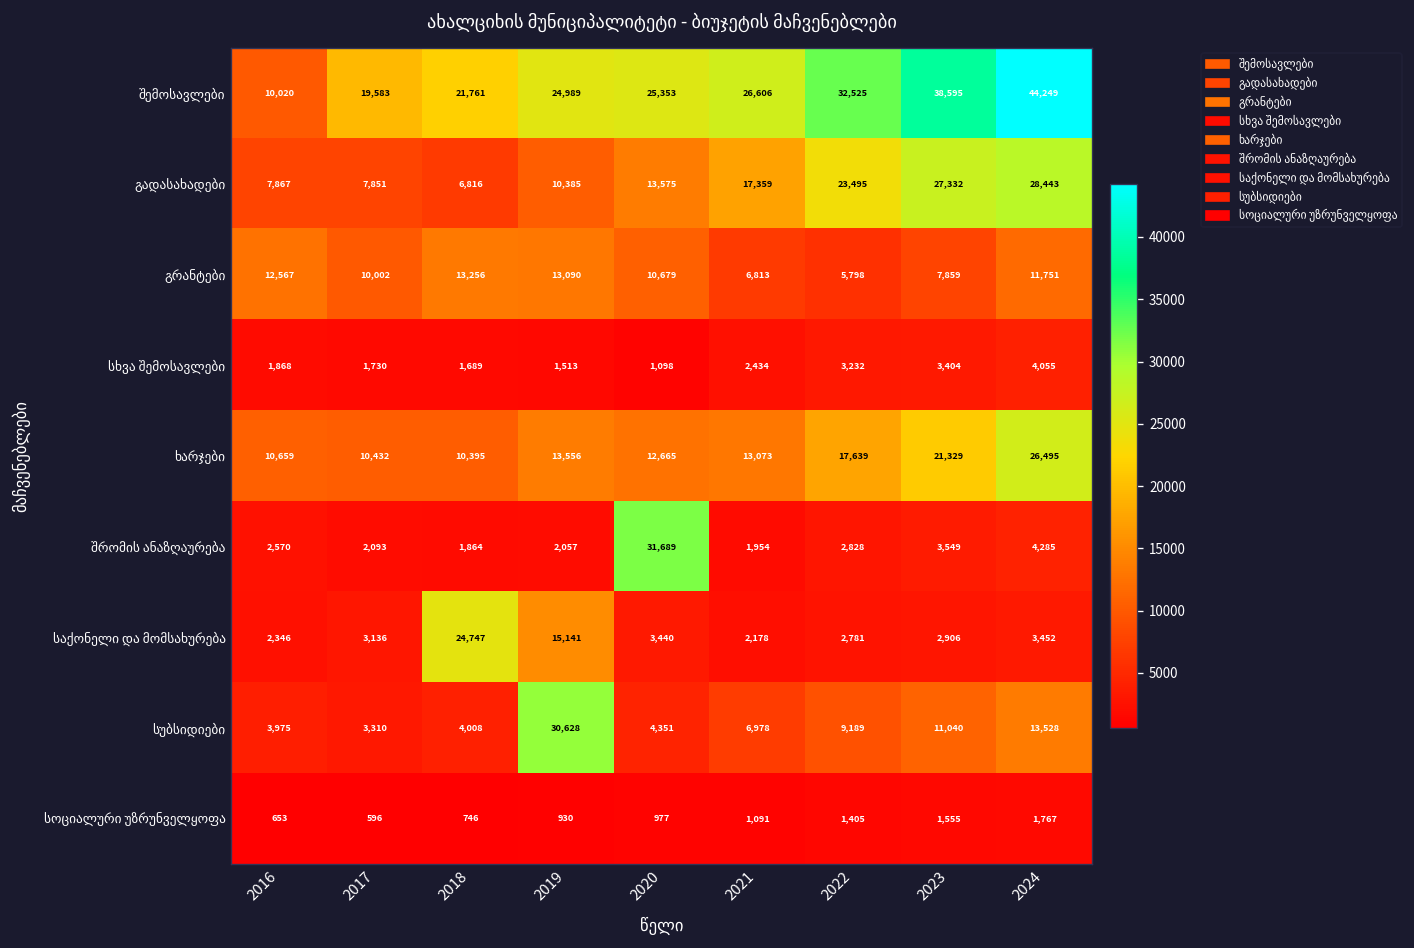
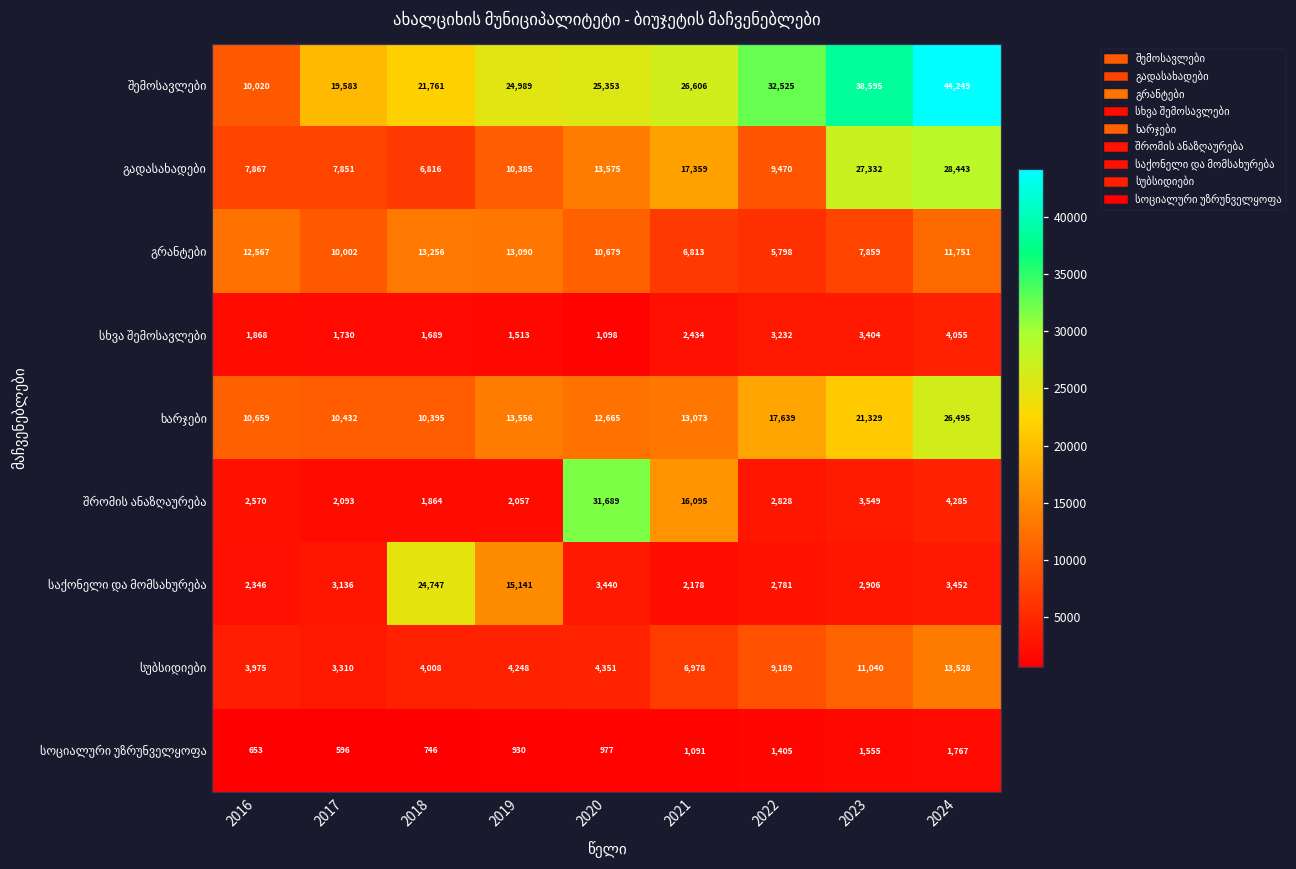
  {
    "შემოსავლები": {
      "2016": "10,020",
      "2017": "19,583",
      "2018": "21,761",
      "2019": "24,989",
      "2020": "25,353",
      "2021": "26,606",
      "2022": "32,525",
      "2023": "38,595",
      "2024": "44,249"
    },
    "გადასახადები": {
      "2016": "7,867",
      "2017": "7,851",
      "2018": "6,816",
      "2019": "10,385",
      "2020": "13,575",
      "2021": "17,359",
-     "2022": "23,495",
+     "2022": "9,470",
      "2023": "27,332",
      "2024": "28,443"
    },
    "გრანტები": {
      "2016": "12,567",
      "2017": "10,002",
      "2018": "13,256",
      "2019": "13,090",
      "2020": "10,679",
      "2021": "6,813",
      "2022": "5,798",
      "2023": "7,859",
      "2024": "11,751"
    },
    "სხვა შემოსავლები": {
      "2016": "1,868",
      "2017": "1,730",
      "2018": "1,689",
      "2019": "1,513",
      "2020": "1,098",
      "2021": "2,434",
      "2022": "3,232",
      "2023": "3,404",
      "2024": "4,055"
    },
    "ხარჯები": {
      "2016": "10,659",
      "2017": "10,432",
      "2018": "10,395",
      "2019": "13,556",
      "2020": "12,665",
      "2021": "13,073",
      "2022": "17,639",
      "2023": "21,329",
      "2024": "26,495"
    },
    "შრომის ანაზღაურება": {
      "2016": "2,570",
      "2017": "2,093",
      "2018": "1,864",
      "2019": "2,057",
      "2020": "31,689",
-     "2021": "1,954",
+     "2021": "16,095",
      "2022": "2,828",
      "2023": "3,549",
      "2024": "4,285"
    },
    "საქონელი და მომსახურება": {
      "2016": "2,346",
      "2017": "3,136",
      "2018": "24,747",
      "2019": "15,141",
      "2020": "3,440",
      "2021": "2,178",
      "2022": "2,781",
      "2023": "2,906",
      "2024": "3,452"
    },
    "სუბსიდიები": {
      "2016": "3,975",
      "2017": "3,310",
      "2018": "4,008",
-     "2019": "30,628",
+     "2019": "4,248",
      "2020": "4,351",
      "2021": "6,978",
      "2022": "9,189",
      "2023": "11,040",
      "2024": "13,528"
    },
    "სოციალური უზრუნველყოფა": {
      "2016": "653",
      "2017": "596",
      "2018": "746",
      "2019": "930",
      "2020": "977",
      "2021": "1,091",
      "2022": "1,405",
      "2023": "1,555",
      "2024": "1,767"
    }
  }
